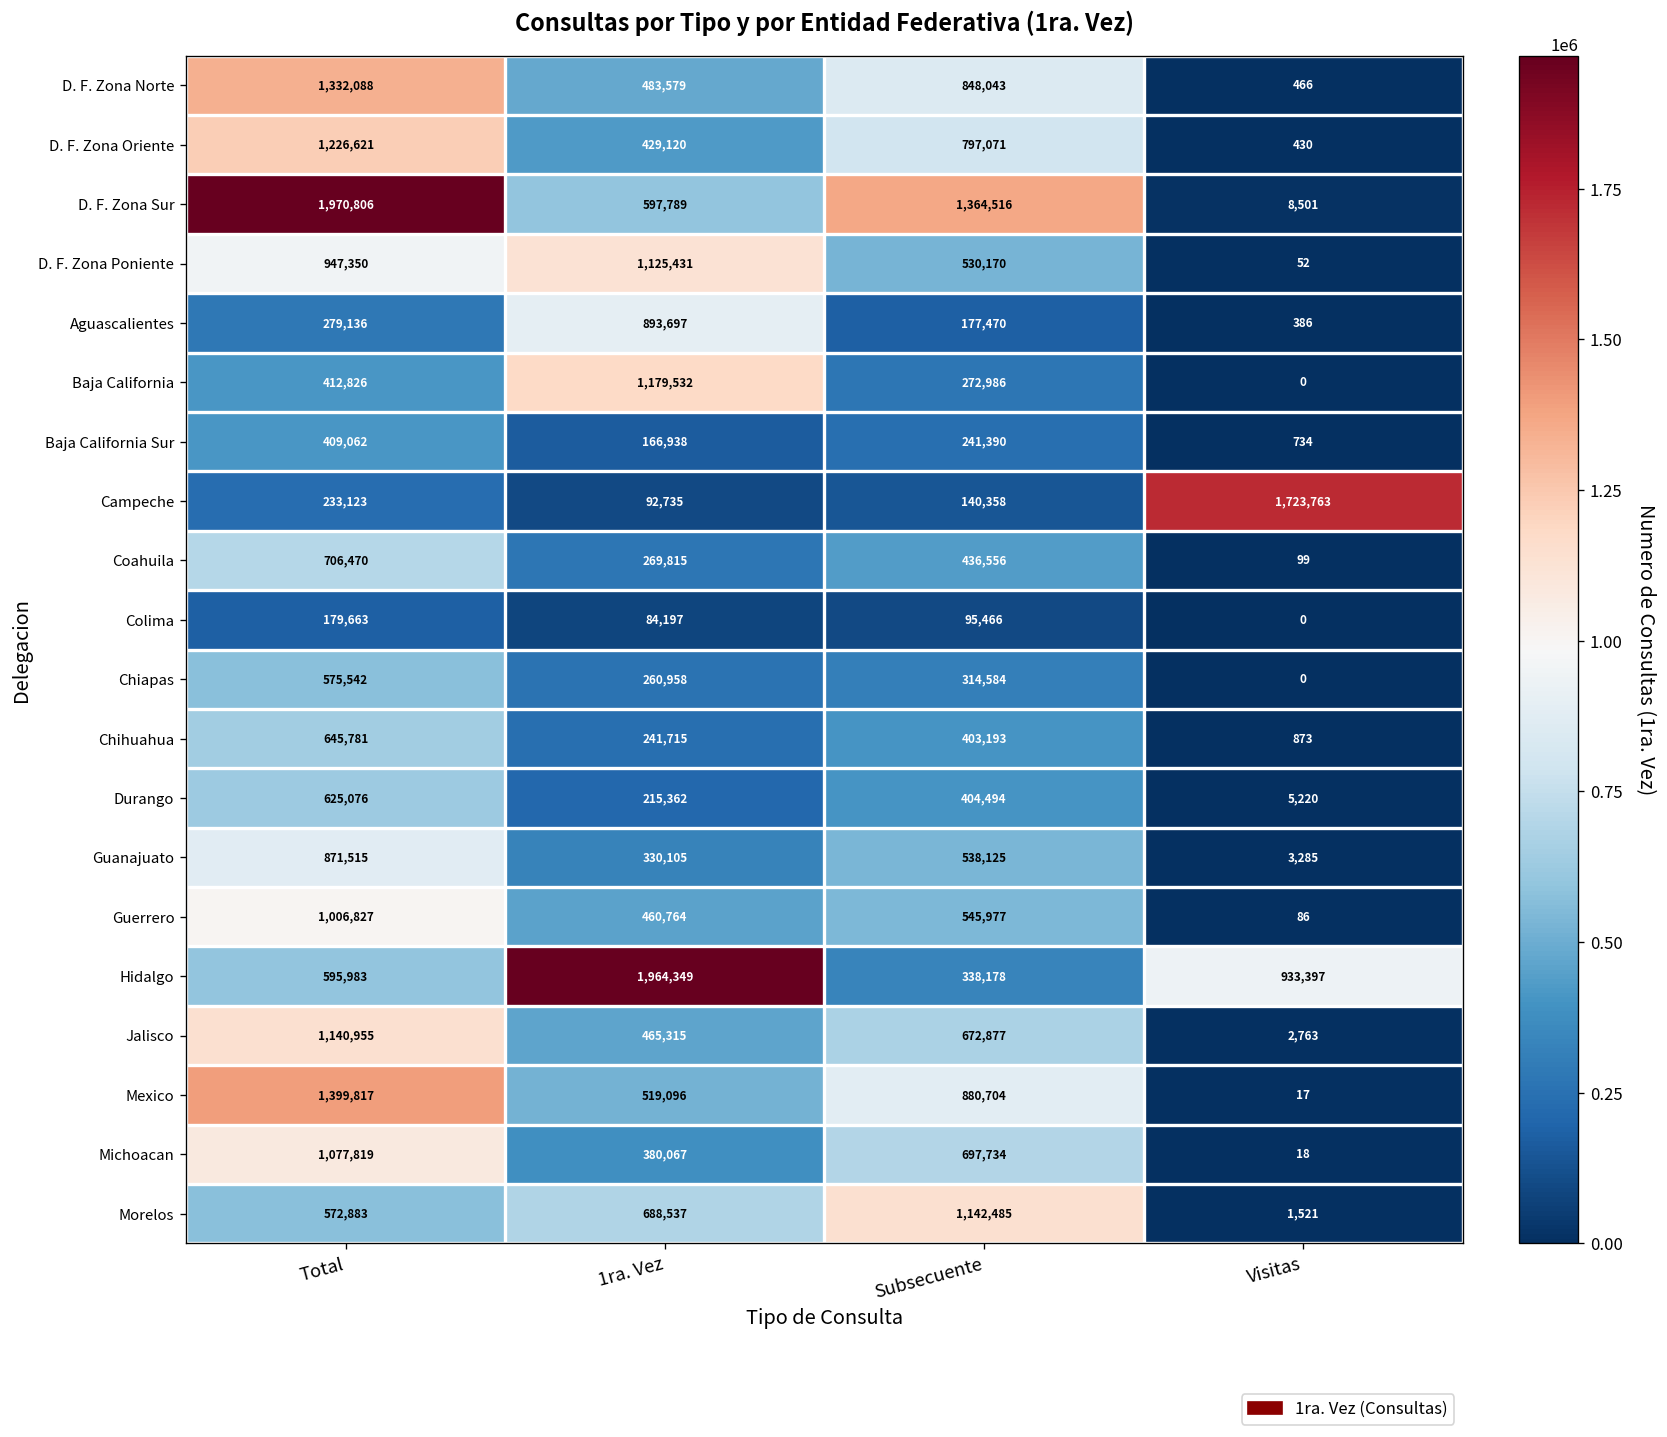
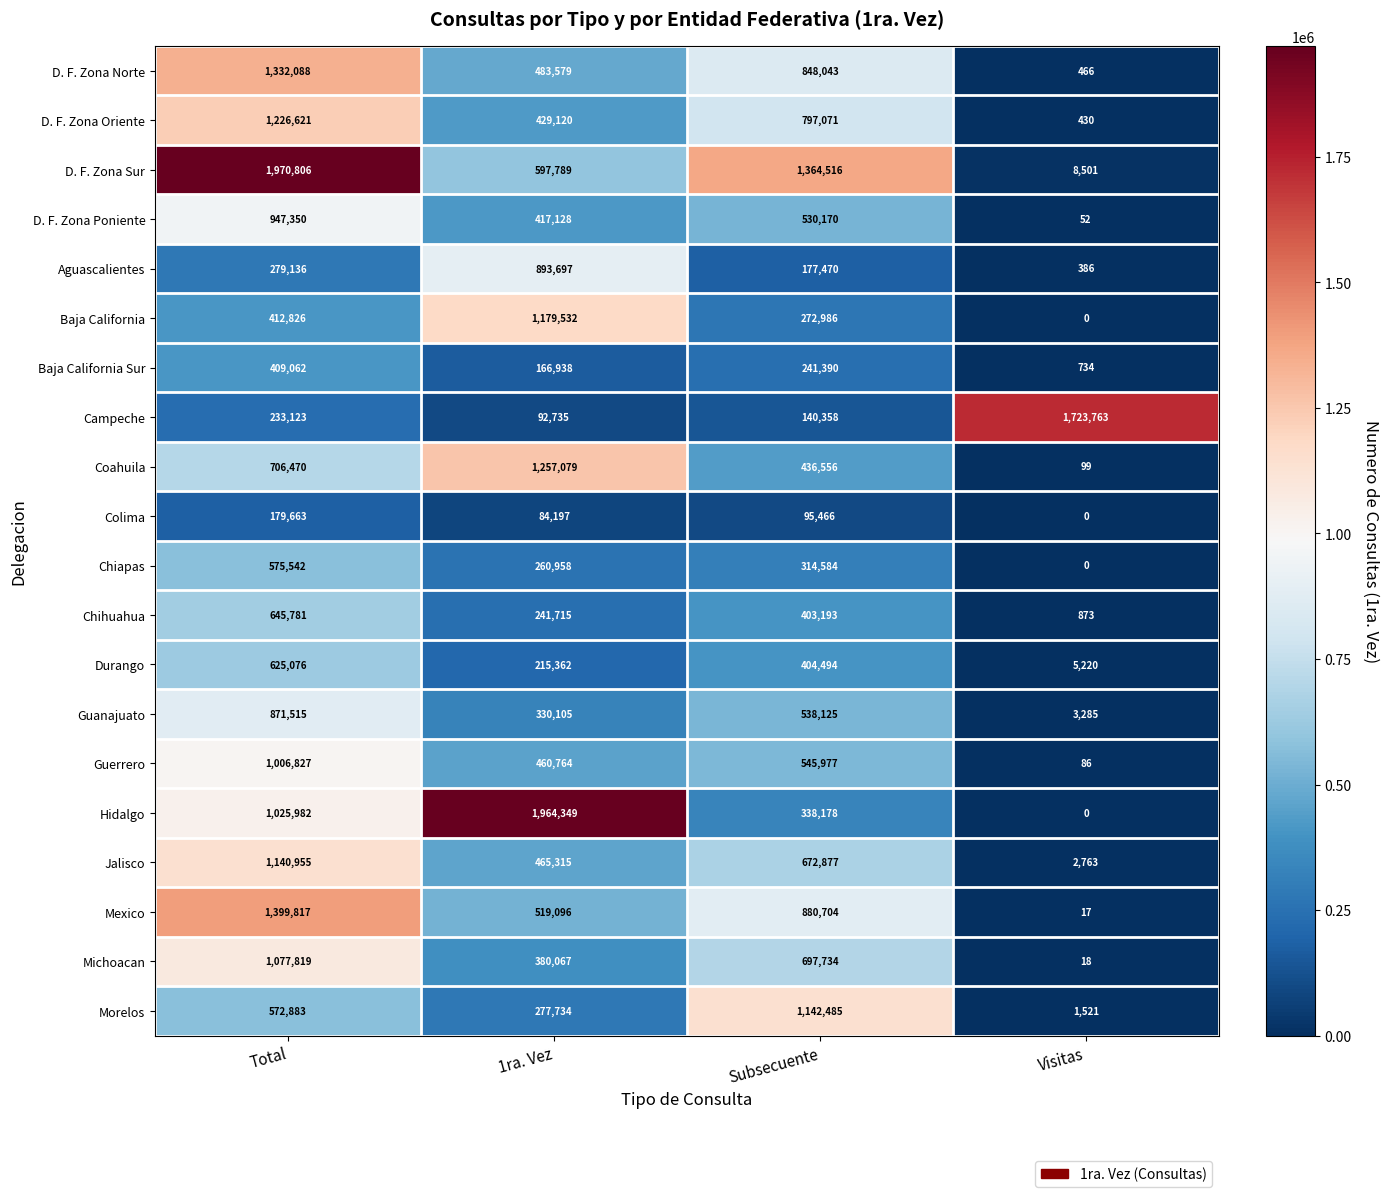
  {
    "D. F. Zona Norte": {
      "Total": "1,332,088",
      "1ra. Vez": "483,579",
      "Subsecuente": "848,043",
      "Visitas": "466"
    },
    "D. F. Zona Oriente": {
      "Total": "1,226,621",
      "1ra. Vez": "429,120",
      "Subsecuente": "797,071",
      "Visitas": "430"
    },
    "D. F. Zona Sur": {
      "Total": "1,970,806",
      "1ra. Vez": "597,789",
      "Subsecuente": "1,364,516",
      "Visitas": "8,501"
    },
    "D. F. Zona Poniente": {
      "Total": "947,350",
-     "1ra. Vez": "1,125,431",
+     "1ra. Vez": "417,128",
      "Subsecuente": "530,170",
      "Visitas": "52"
    },
    "Aguascalientes": {
      "Total": "279,136",
      "1ra. Vez": "893,697",
      "Subsecuente": "177,470",
      "Visitas": "386"
    },
    "Baja California": {
      "Total": "412,826",
      "1ra. Vez": "1,179,532",
      "Subsecuente": "272,986",
      "Visitas": "0"
    },
    "Baja California Sur": {
      "Total": "409,062",
      "1ra. Vez": "166,938",
      "Subsecuente": "241,390",
      "Visitas": "734"
    },
    "Campeche": {
      "Total": "233,123",
      "1ra. Vez": "92,735",
      "Subsecuente": "140,358",
      "Visitas": "1,723,763"
    },
    "Coahuila": {
      "Total": "706,470",
-     "1ra. Vez": "269,815",
+     "1ra. Vez": "1,257,079",
      "Subsecuente": "436,556",
      "Visitas": "99"
    },
    "Colima": {
      "Total": "179,663",
      "1ra. Vez": "84,197",
      "Subsecuente": "95,466",
      "Visitas": "0"
    },
    "Chiapas": {
      "Total": "575,542",
      "1ra. Vez": "260,958",
      "Subsecuente": "314,584",
      "Visitas": "0"
    },
    "Chihuahua": {
      "Total": "645,781",
      "1ra. Vez": "241,715",
      "Subsecuente": "403,193",
      "Visitas": "873"
    },
    "Durango": {
      "Total": "625,076",
      "1ra. Vez": "215,362",
      "Subsecuente": "404,494",
      "Visitas": "5,220"
    },
    "Guanajuato": {
      "Total": "871,515",
      "1ra. Vez": "330,105",
      "Subsecuente": "538,125",
      "Visitas": "3,285"
    },
    "Guerrero": {
      "Total": "1,006,827",
      "1ra. Vez": "460,764",
      "Subsecuente": "545,977",
      "Visitas": "86"
    },
    "Hidalgo": {
-     "Total": "595,983",
+     "Total": "1,025,982",
      "1ra. Vez": "1,964,349",
      "Subsecuente": "338,178",
-     "Visitas": "933,397"
+     "Visitas": "0"
    },
    "Jalisco": {
      "Total": "1,140,955",
      "1ra. Vez": "465,315",
      "Subsecuente": "672,877",
      "Visitas": "2,763"
    },
    "Mexico": {
      "Total": "1,399,817",
      "1ra. Vez": "519,096",
      "Subsecuente": "880,704",
      "Visitas": "17"
    },
    "Michoacan": {
      "Total": "1,077,819",
      "1ra. Vez": "380,067",
      "Subsecuente": "697,734",
      "Visitas": "18"
    },
    "Morelos": {
      "Total": "572,883",
-     "1ra. Vez": "688,537",
+     "1ra. Vez": "277,734",
      "Subsecuente": "1,142,485",
      "Visitas": "1,521"
    }
  }
